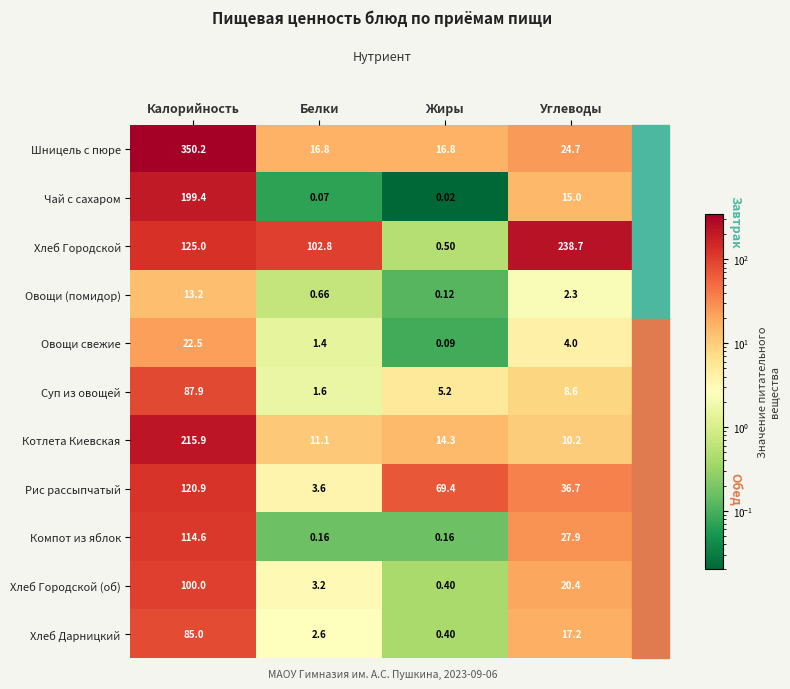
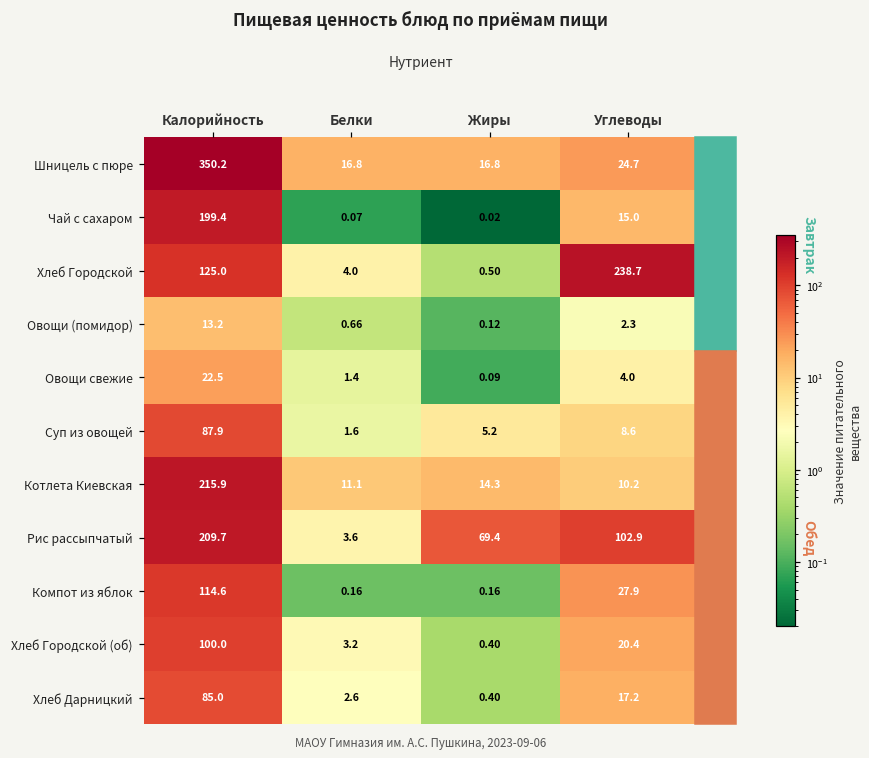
  {
    "Шницель с пюре": {
      "Калорийность": 350.2,
      "Белки": 16.8,
      "Жиры": 16.8,
      "Углеводы": 24.7
    },
    "Чай с сахаром": {
      "Калорийность": 199.4,
      "Белки": 0.07,
      "Жиры": 0.02,
      "Углеводы": 15.0
    },
    "Хлеб Городской": {
      "Калорийность": 125.0,
-     "Белки": 102.8,
+     "Белки": 4.0,
      "Жиры": 0.50,
      "Углеводы": 238.7
    },
    "Овощи (помидор)": {
      "Калорийность": 13.2,
      "Белки": 0.66,
      "Жиры": 0.12,
      "Углеводы": 2.3
    },
    "Овощи свежие": {
      "Калорийность": 22.5,
      "Белки": 1.4,
      "Жиры": 0.09,
      "Углеводы": 4.0
    },
    "Суп из овощей": {
      "Калорийность": 87.9,
      "Белки": 1.6,
      "Жиры": 5.2,
      "Углеводы": 8.6
    },
    "Котлета Киевская": {
      "Калорийность": 215.9,
      "Белки": 11.1,
      "Жиры": 14.3,
      "Углеводы": 10.2
    },
    "Рис рассыпчатый": {
-     "Калорийность": 120.9,
+     "Калорийность": 209.7,
      "Белки": 3.6,
      "Жиры": 69.4,
-     "Углеводы": 36.7
+     "Углеводы": 102.9
    },
    "Компот из яблок": {
      "Калорийность": 114.6,
      "Белки": 0.16,
      "Жиры": 0.16,
      "Углеводы": 27.9
    },
    "Хлеб Городской (об)": {
      "Калорийность": 100.0,
      "Белки": 3.2,
      "Жиры": 0.40,
      "Углеводы": 20.4
    },
    "Хлеб Дарницкий": {
      "Калорийность": 85.0,
      "Белки": 2.6,
      "Жиры": 0.40,
      "Углеводы": 17.2
    }
  }
